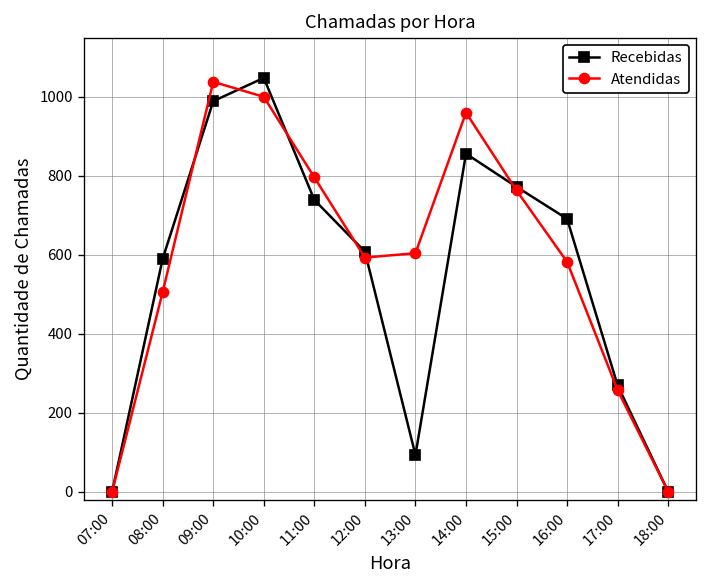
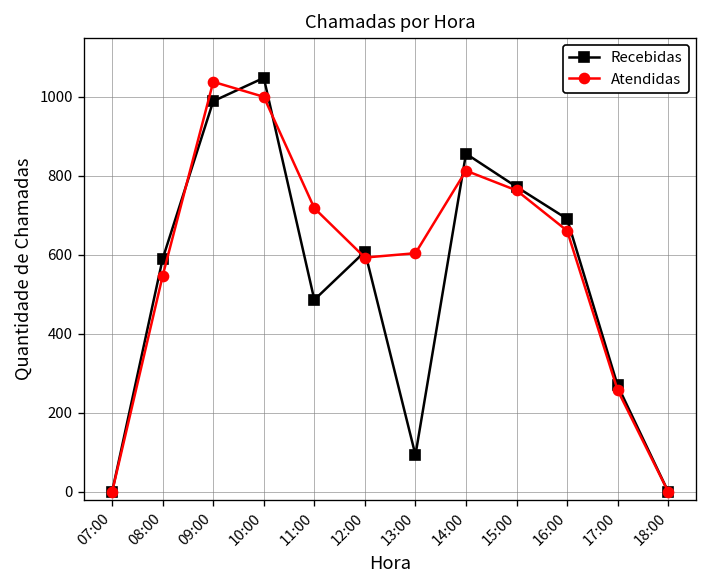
  {
    "Recebidas": {
      "08:00": 590,
      "09:00": 990,
      "10:00": 1050,
-     "11:00": 740,
+     "11:00": 490,
      "12:00": 610,
      "13:00": 90,
      "14:00": 860,
      "15:00": 770,
      "16:00": 690,
      "17:00": 270
    },
    "Atendidas": {
-     "08:00": 510,
+     "08:00": 550,
      "09:00": 1040,
      "10:00": 1000,
-     "11:00": 800,
+     "11:00": 720,
      "12:00": 590,
      "13:00": 600,
-     "14:00": 960,
+     "14:00": 810,
      "15:00": 760,
-     "16:00": 580,
+     "16:00": 660,
      "17:00": 260
    }
  }
